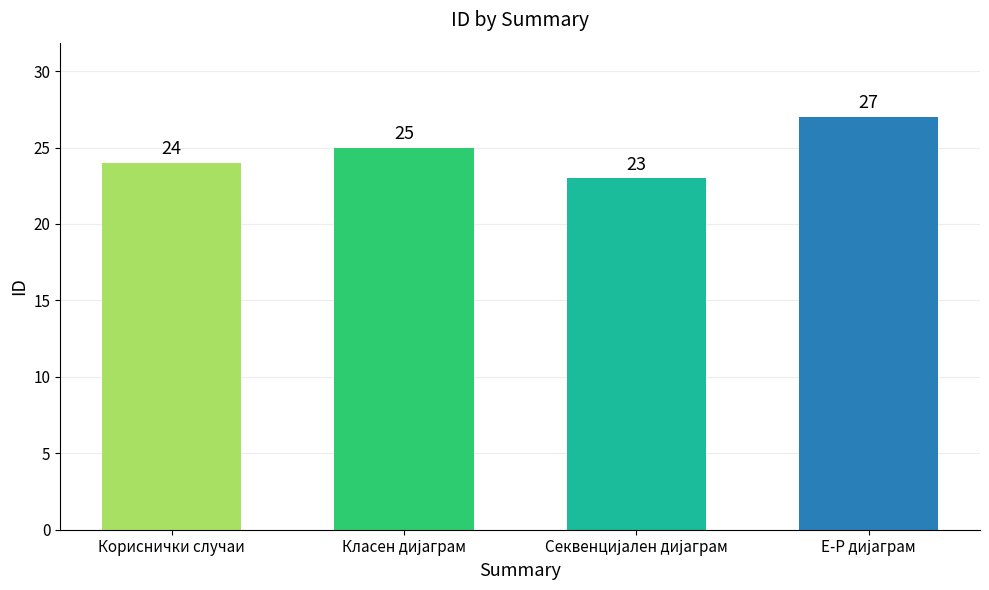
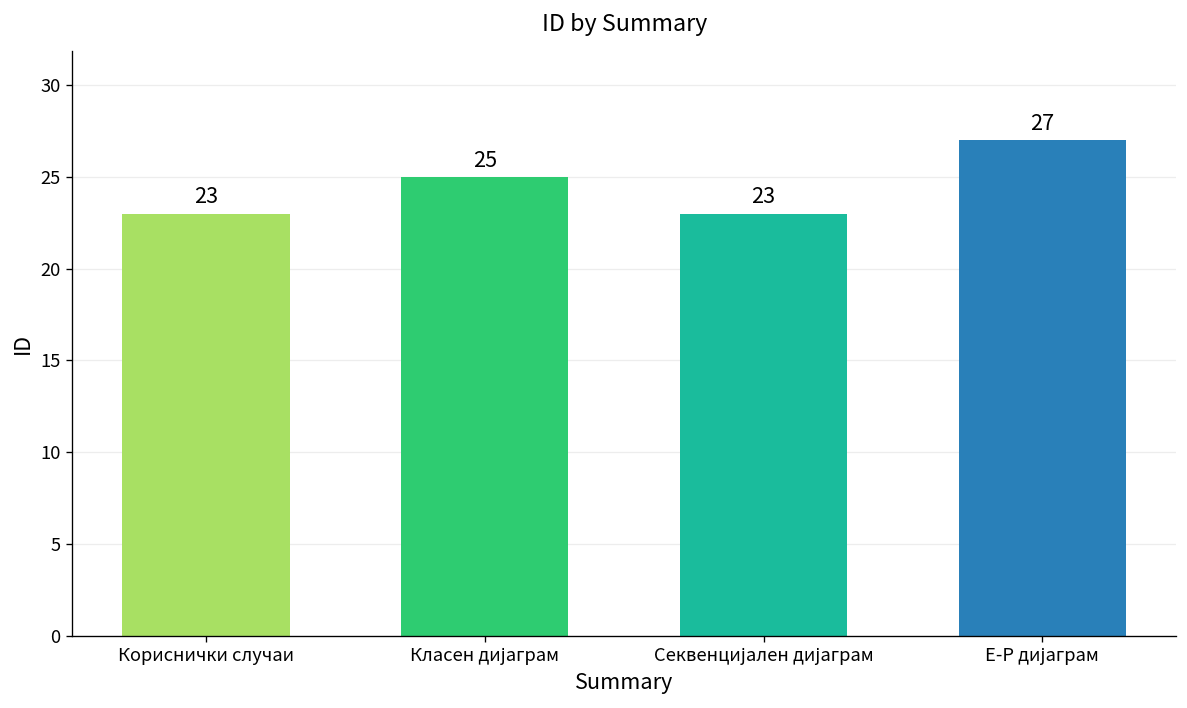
  {
-   "Кориснички случаи": 24,
+   "Кориснички случаи": 23,
    "Класен дијаграм": 25,
    "Секвенцијален дијаграм": 23,
    "Е-Р дијаграм": 27
  }
